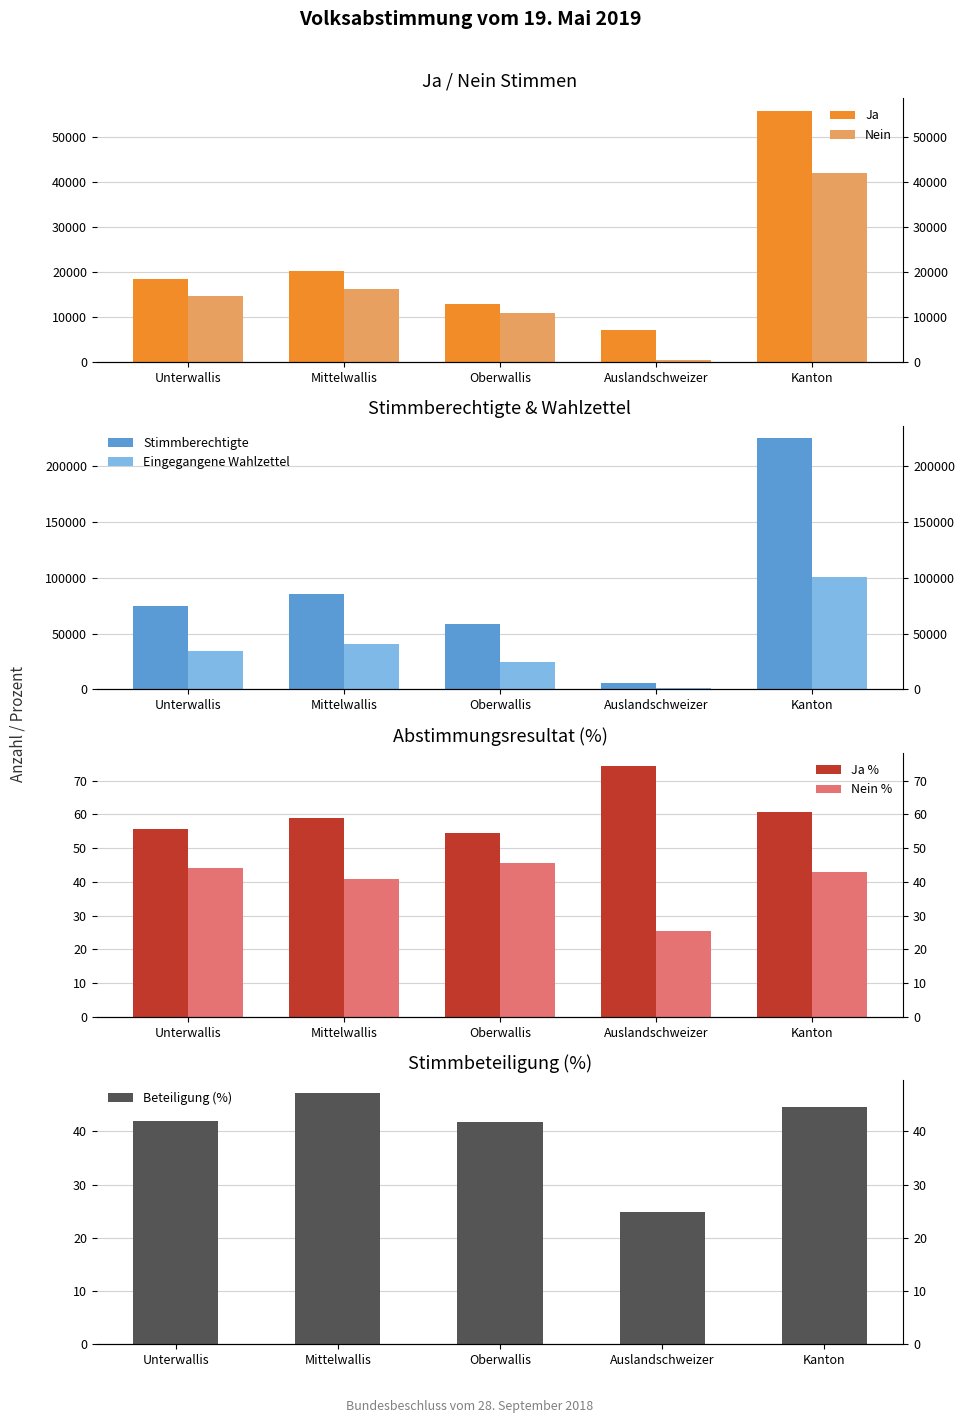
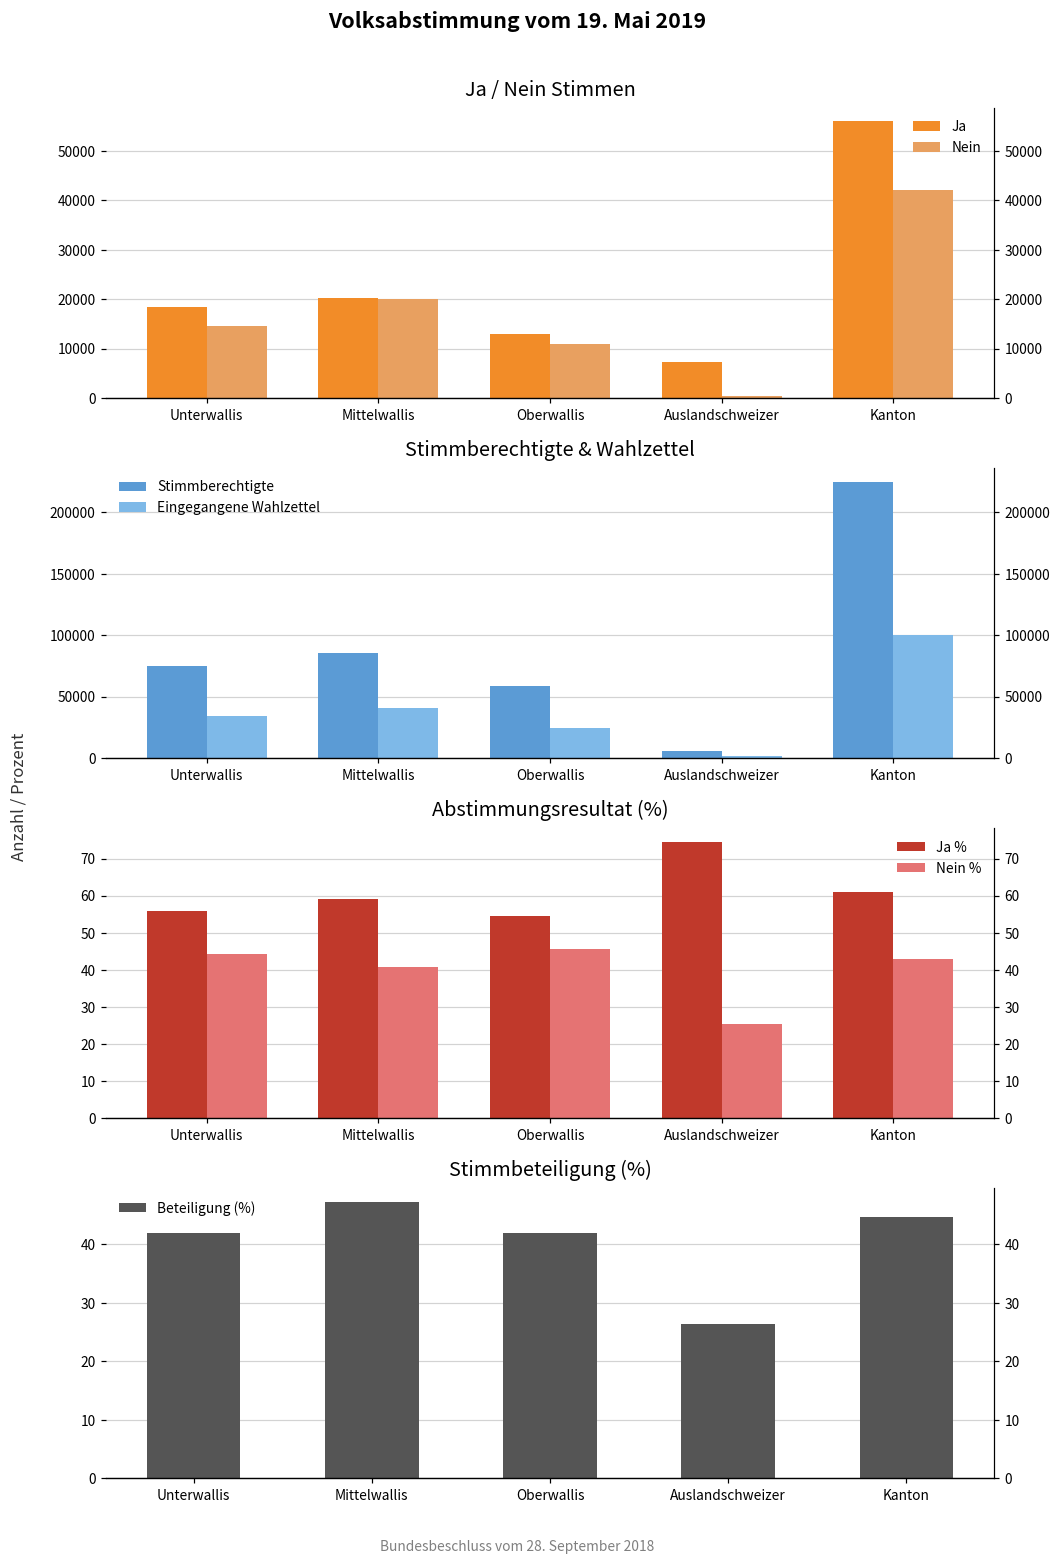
  {
    "Ja / Nein Stimmen": {
      "Ja": {
        "Unterwallis": 18000,
        "Mittelwallis": 20000,
        "Oberwallis": 13000,
        "Auslandschweizer": 7000,
        "Kanton": 56000
      },
      "Nein": {
        "Unterwallis": 15000,
-       "Mittelwallis": 16000,
+       "Mittelwallis": 20000,
        "Oberwallis": 11000,
        "Kanton": 42000
      }
    },
    "Abstimmungsresultat (%)": {
      "Ja %": {
        "Unterwallis": 56,
        "Mittelwallis": 59,
        "Oberwallis": 55,
        "Auslandschweizer": 75,
        "Kanton": 61
      },
      "Nein %": {
        "Unterwallis": 44,
        "Mittelwallis": 41,
        "Oberwallis": 45,
        "Auslandschweizer": 25,
        "Kanton": 43
      }
    },
    "Stimmbeteiligung (%)": {
      "Unterwallis": 42,
      "Mittelwallis": 47,
      "Oberwallis": 42,
-     "Auslandschweizer": 25,
+     "Auslandschweizer": 26,
      "Kanton": 45
    }
  }
